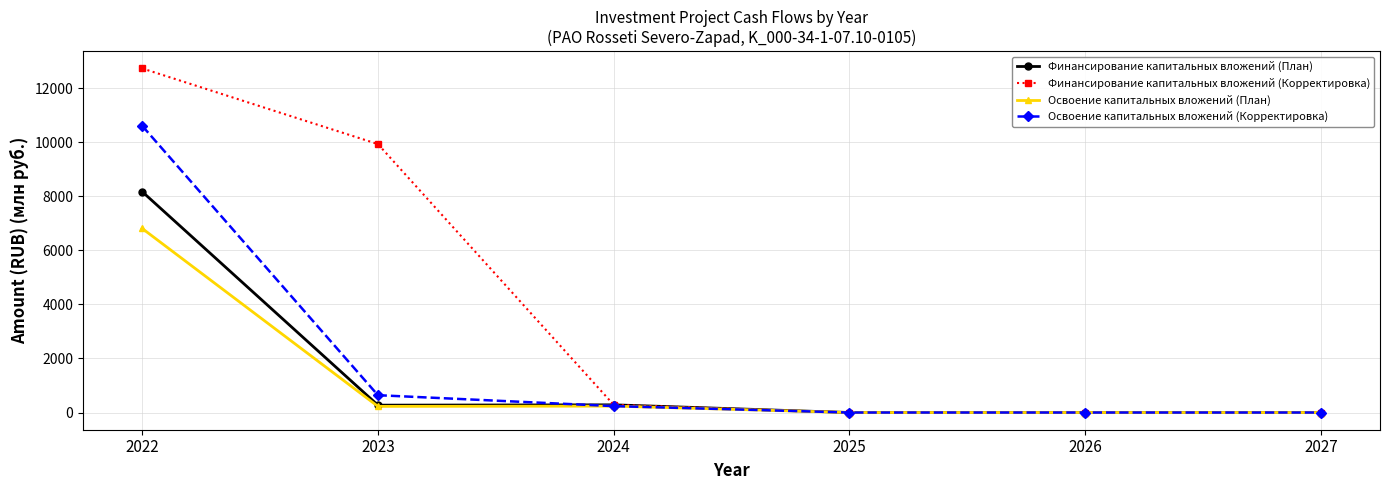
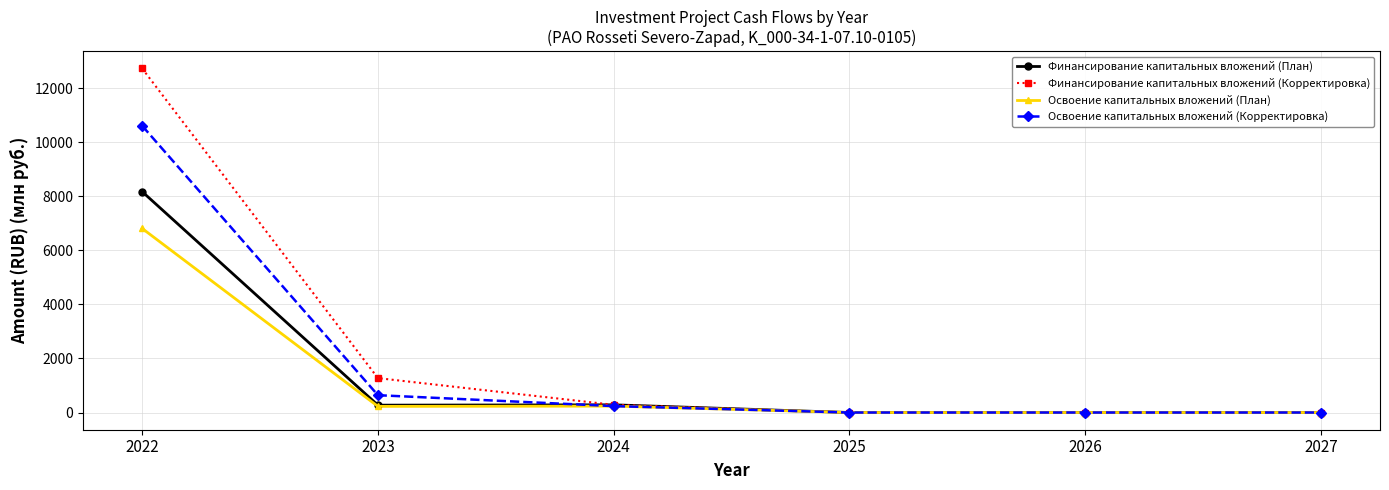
  {
    "Финансирование капитальных вложений (План)": {
      "2022": 8200
    },
    "Финансирование капитальных вложений (Корректировка)": {
      "2022": 12700,
-     "2023": 9900
+     "2023": 1300
    },
    "Освоение капитальных вложений (План)": {
      "2022": 6800
    },
    "Освоение капитальных вложений (Корректировка)": {
      "2022": 10600,
      "2023": 600
    }
  }
